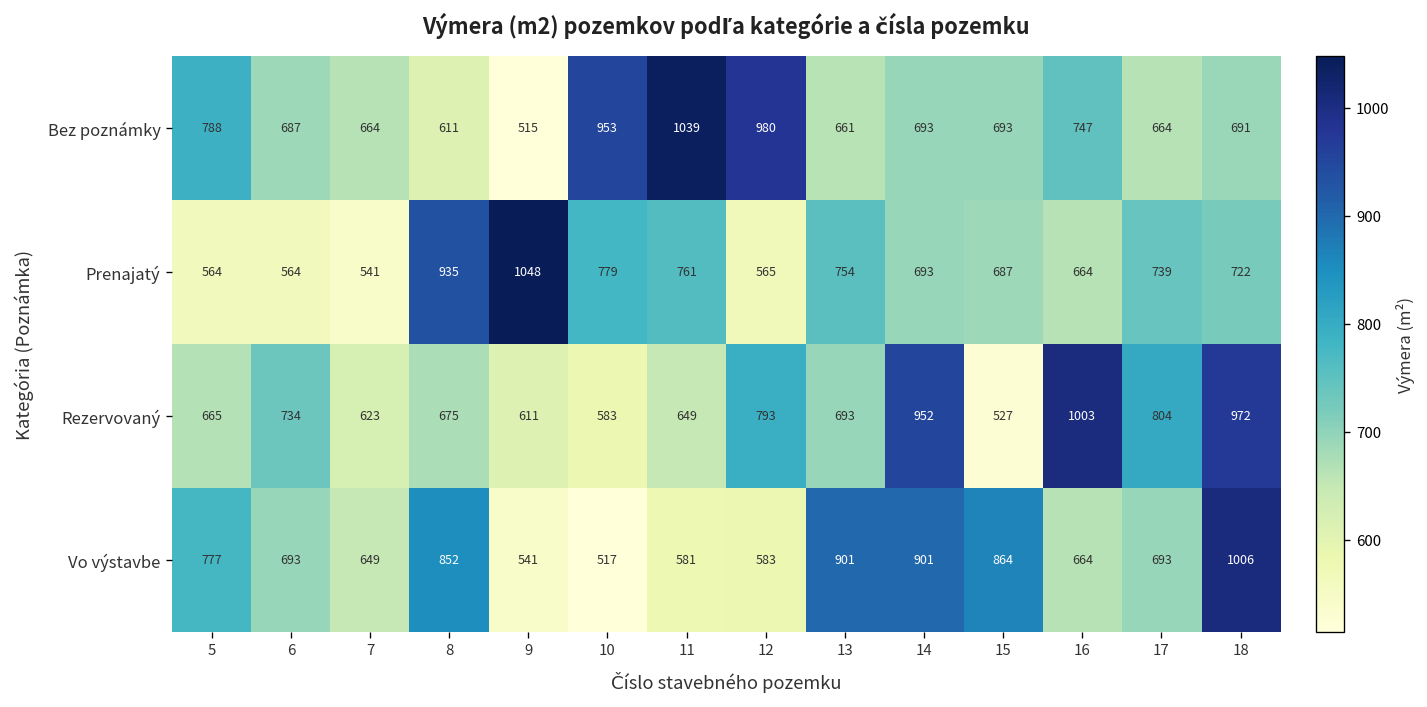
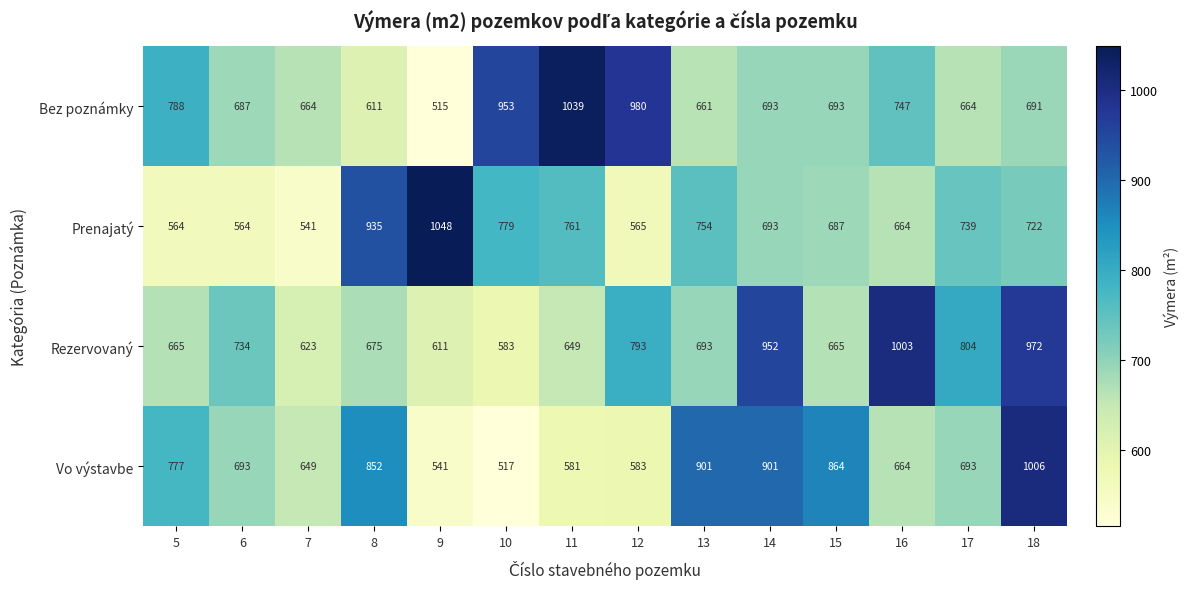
  {
    "Bez poznámky": {
      "5": 788,
      "6": 687,
      "7": 664,
      "8": 611,
      "9": 515,
      "10": 953,
      "11": 1039,
      "12": 980,
      "13": 661,
      "14": 693,
      "15": 693,
      "16": 747,
      "17": 664,
      "18": 691
    },
    "Prenajatý": {
      "5": 564,
      "6": 564,
      "7": 541,
      "8": 935,
      "9": 1048,
      "10": 779,
      "11": 761,
      "12": 565,
      "13": 754,
      "14": 693,
      "15": 687,
      "16": 664,
      "17": 739,
      "18": 722
    },
    "Rezervovaný": {
      "5": 665,
      "6": 734,
      "7": 623,
      "8": 675,
      "9": 611,
      "10": 583,
      "11": 649,
      "12": 793,
      "13": 693,
      "14": 952,
-     "15": 527,
+     "15": 665,
      "16": 1003,
      "17": 804,
      "18": 972
    },
    "Vo výstavbe": {
      "5": 777,
      "6": 693,
      "7": 649,
      "8": 852,
      "9": 541,
      "10": 517,
      "11": 581,
      "12": 583,
      "13": 901,
      "14": 901,
      "15": 864,
      "16": 664,
      "17": 693,
      "18": 1006
    }
  }
